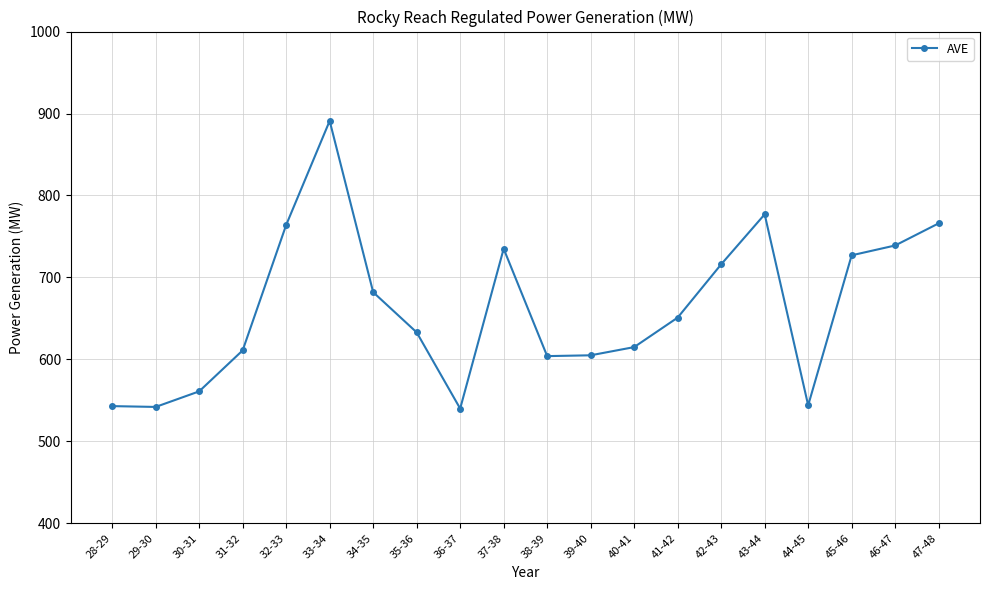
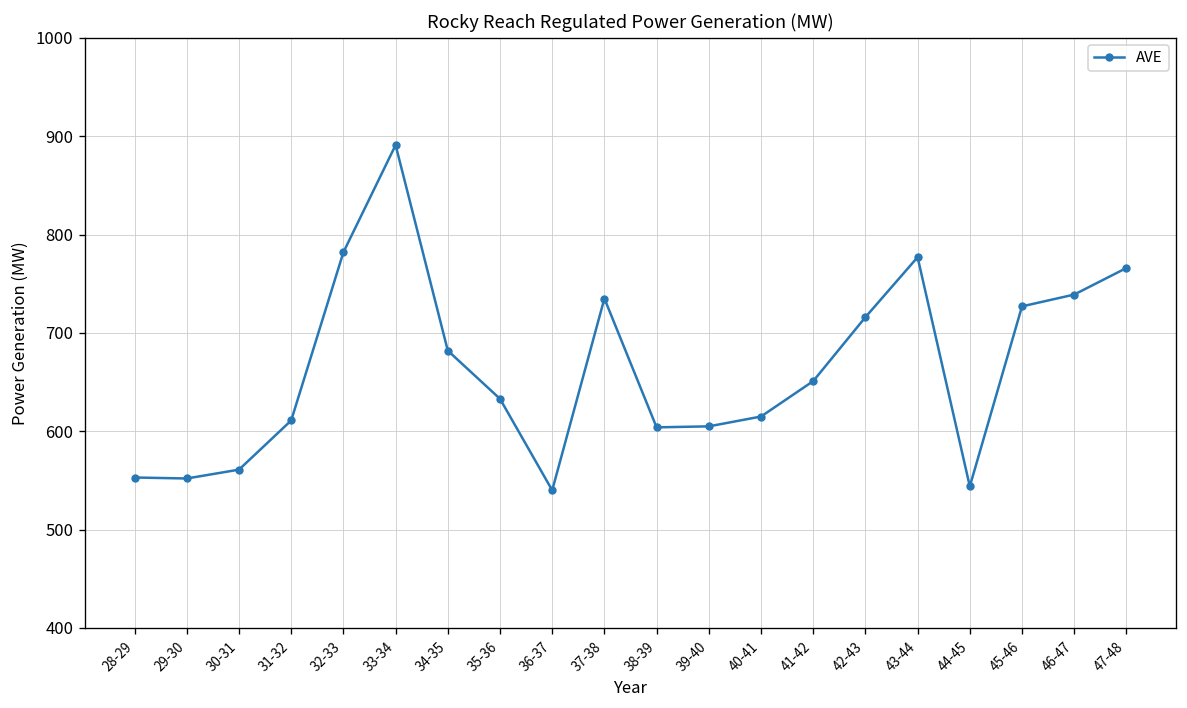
  {
-   "28-29": 540,
-   "29-30": 540,
+   "28-29": 550,
+   "29-30": 550,
    "30-31": 560,
    "31-32": 610,
-   "32-33": 760,
+   "32-33": 780,
    "33-34": 890,
    "34-35": 680,
    "35-36": 630,
    "36-37": 540,
    "37-38": 740,
    "38-39": 600,
    "39-40": 610,
    "40-41": 620,
    "41-42": 650,
    "42-43": 720,
    "43-44": 780,
    "44-45": 540,
    "45-46": 730,
    "46-47": 740,
    "47-48": 770
  }
